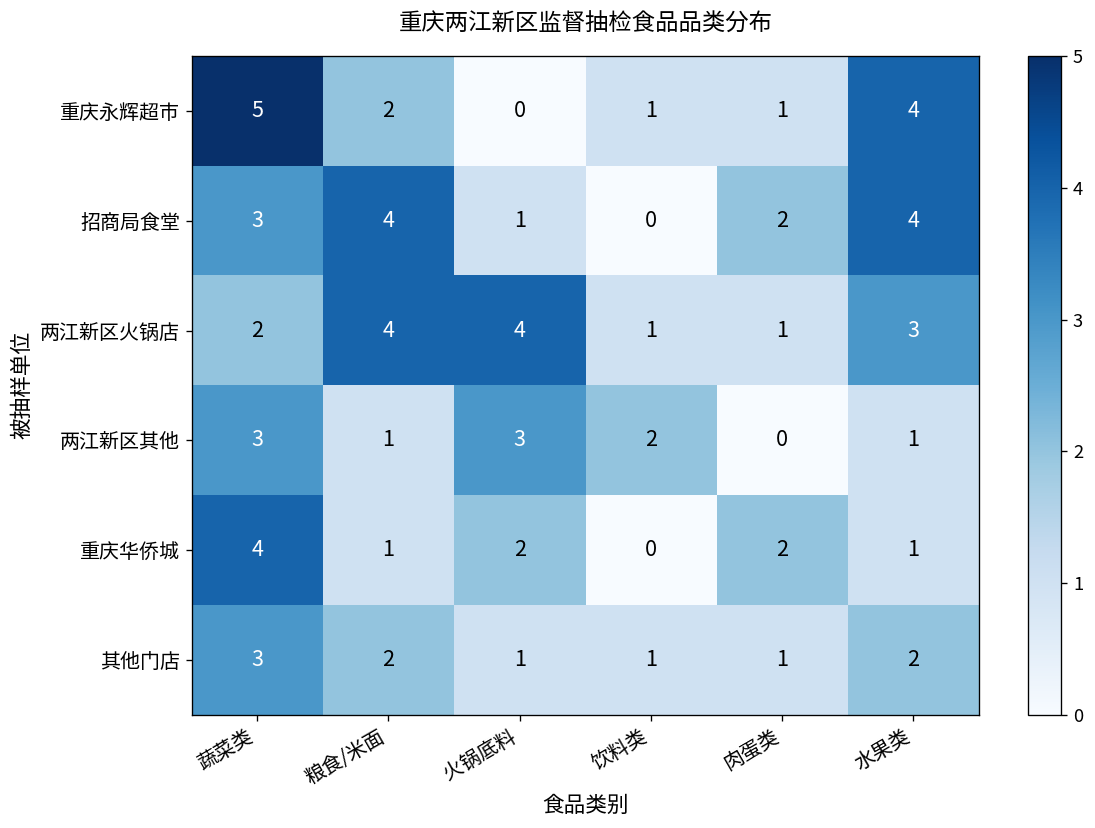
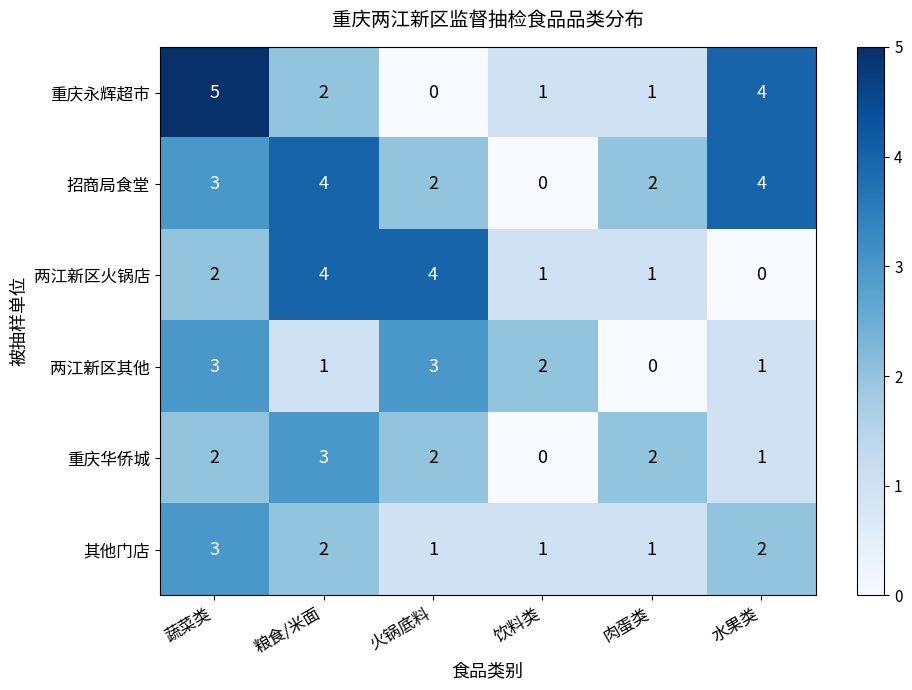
  {
    "重庆永辉超市": {
      "蔬菜类": 5,
      "粮食/米面": 2,
      "火锅底料": 0,
      "饮料类": 1,
      "肉蛋类": 1,
      "水果类": 4
    },
    "招商局食堂": {
      "蔬菜类": 3,
      "粮食/米面": 4,
-     "火锅底料": 1,
+     "火锅底料": 2,
      "饮料类": 0,
      "肉蛋类": 2,
      "水果类": 4
    },
    "两江新区火锅店": {
      "蔬菜类": 2,
      "粮食/米面": 4,
      "火锅底料": 4,
      "饮料类": 1,
      "肉蛋类": 1,
-     "水果类": 3
+     "水果类": 0
    },
    "两江新区其他": {
      "蔬菜类": 3,
      "粮食/米面": 1,
      "火锅底料": 3,
      "饮料类": 2,
      "肉蛋类": 0,
      "水果类": 1
    },
    "重庆华侨城": {
-     "蔬菜类": 4,
-     "粮食/米面": 1,
+     "蔬菜类": 2,
+     "粮食/米面": 3,
      "火锅底料": 2,
      "饮料类": 0,
      "肉蛋类": 2,
      "水果类": 1
    },
    "其他门店": {
      "蔬菜类": 3,
      "粮食/米面": 2,
      "火锅底料": 1,
      "饮料类": 1,
      "肉蛋类": 1,
      "水果类": 2
    }
  }
